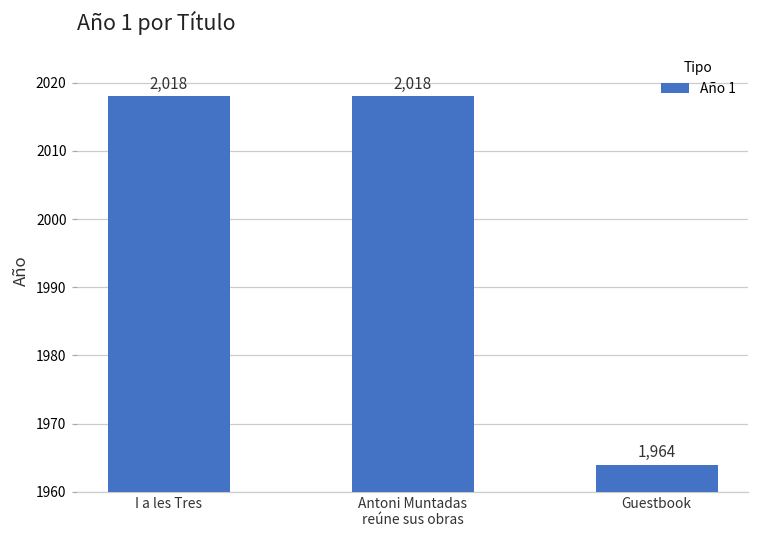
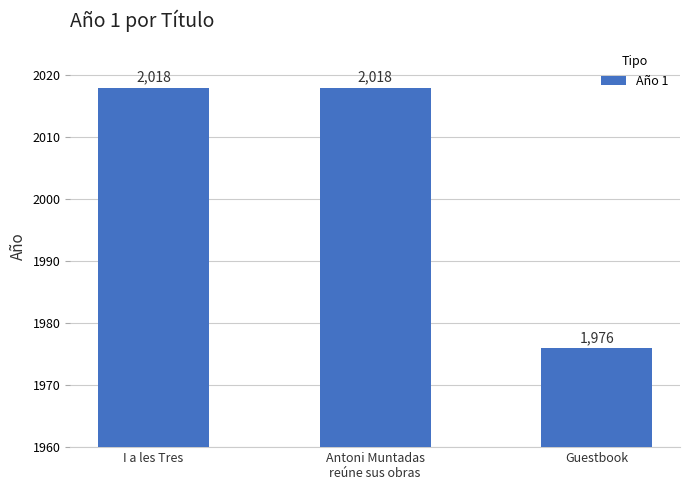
  {
    "I a les Tres": "2,018",
    "Antoni Muntadas reúne sus obras": "2,018",
-   "Guestbook": "1,964"
+   "Guestbook": "1,976"
  }
